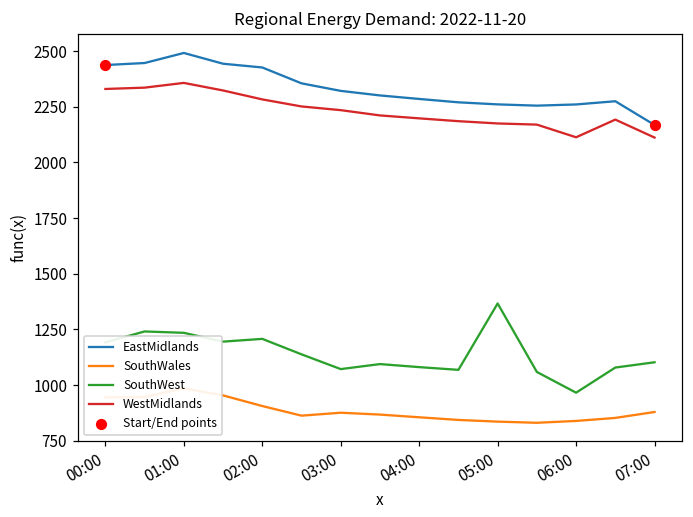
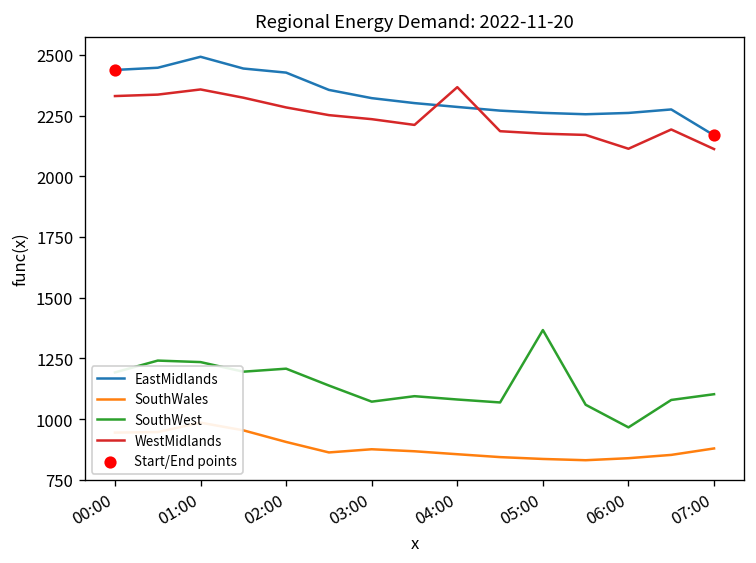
  {
    "EastMidlands": {
      "01:00": 2490,
      "02:00": 2430,
      "03:00": 2320,
      "04:00": 2290,
      "05:00": 2260,
      "06:00": 2260
    },
    "SouthWales": {
      "02:00": 910,
      "03:00": 880,
      "04:00": 860,
      "05:00": 840,
      "06:00": 840,
      "07:00": 880
    },
    "SouthWest": {
      "00:00": 1190,
      "01:00": 1230,
      "02:00": 1210,
      "03:00": 1070,
      "04:00": 1080,
      "05:00": 1370,
      "06:00": 970,
      "07:00": 1100
    },
    "WestMidlands": {
      "00:00": 2330,
      "01:00": 2360,
      "02:00": 2280,
      "03:00": 2240,
-     "04:00": 2200,
+     "04:00": 2370,
      "05:00": 2180,
      "06:00": 2110,
      "07:00": 2110
    }
  }
